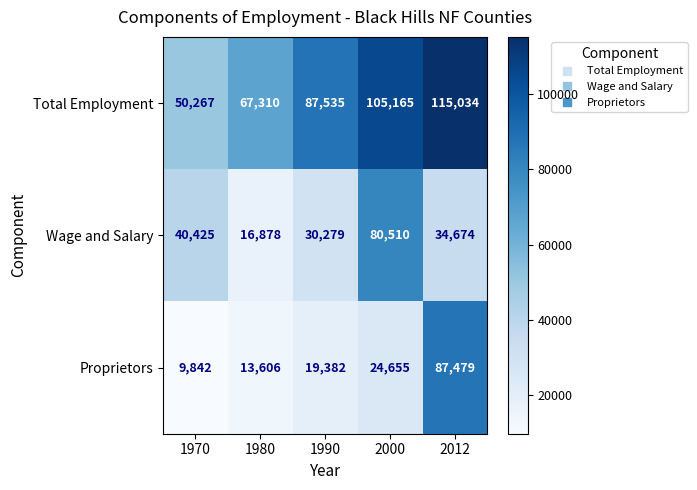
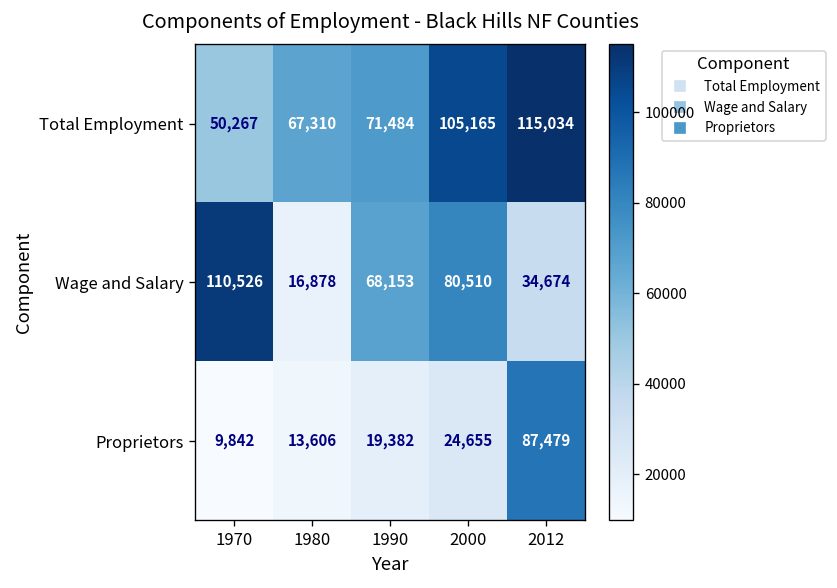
  {
    "Total Employment": {
      "1970": "50,267",
      "1980": "67,310",
-     "1990": "87,535",
+     "1990": "71,484",
      "2000": "105,165",
      "2012": "115,034"
    },
    "Wage and Salary": {
-     "1970": "40,425",
+     "1970": "110,526",
      "1980": "16,878",
-     "1990": "30,279",
+     "1990": "68,153",
      "2000": "80,510",
      "2012": "34,674"
    },
    "Proprietors": {
      "1970": "9,842",
      "1980": "13,606",
      "1990": "19,382",
      "2000": "24,655",
      "2012": "87,479"
    }
  }
